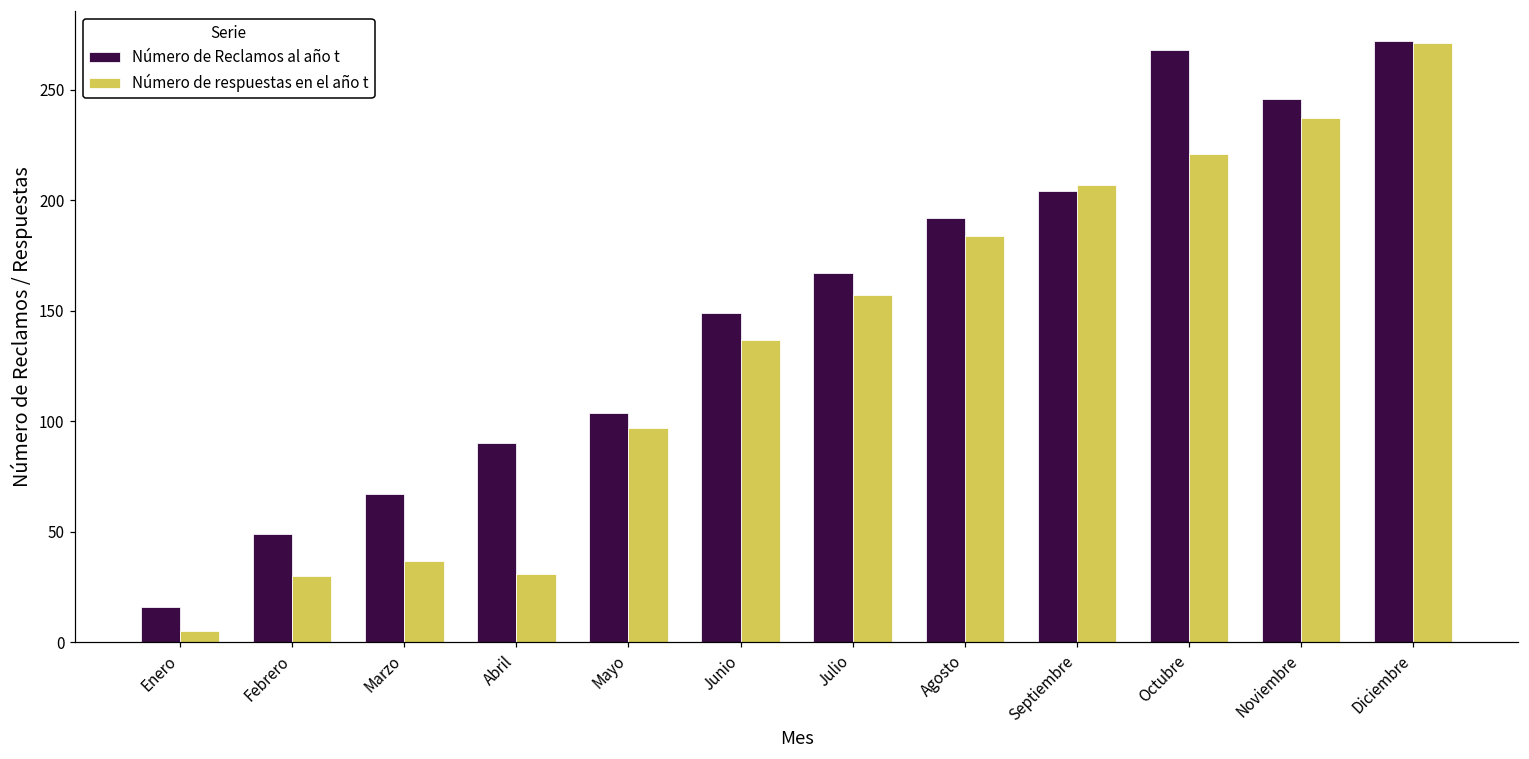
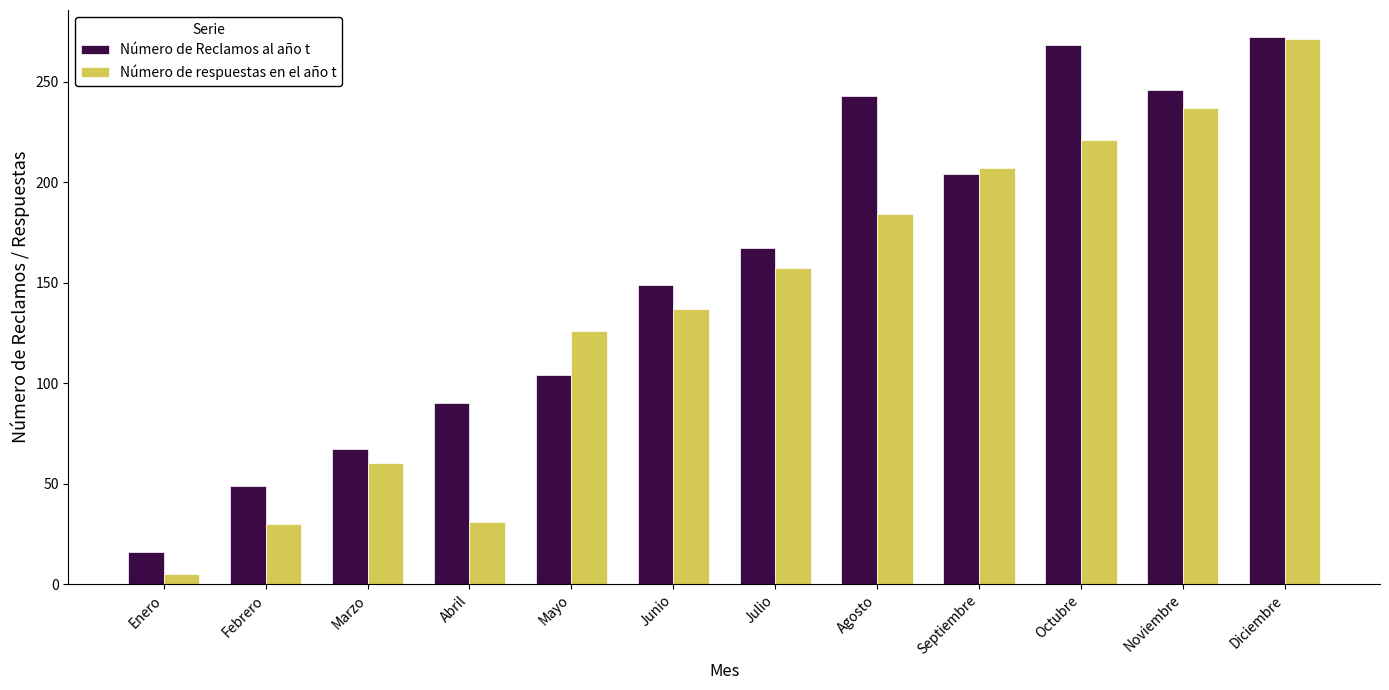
  {
    "Número de Reclamos al año t": {
      "Enero": 16,
      "Febrero": 49,
      "Marzo": 67,
      "Abril": 90,
      "Mayo": 104,
      "Junio": 149,
      "Julio": 167,
-     "Agosto": 192,
+     "Agosto": 243,
      "Septiembre": 204,
      "Octubre": 268,
      "Noviembre": 246,
      "Diciembre": 272
    },
    "Número de respuestas en el año t": {
      "Enero": 5,
      "Febrero": 30,
-     "Marzo": 37,
+     "Marzo": 60,
      "Abril": 31,
-     "Mayo": 97,
+     "Mayo": 126,
      "Junio": 137,
      "Julio": 157,
      "Agosto": 184,
      "Septiembre": 207,
      "Octubre": 221,
      "Noviembre": 237,
      "Diciembre": 271
    }
  }
